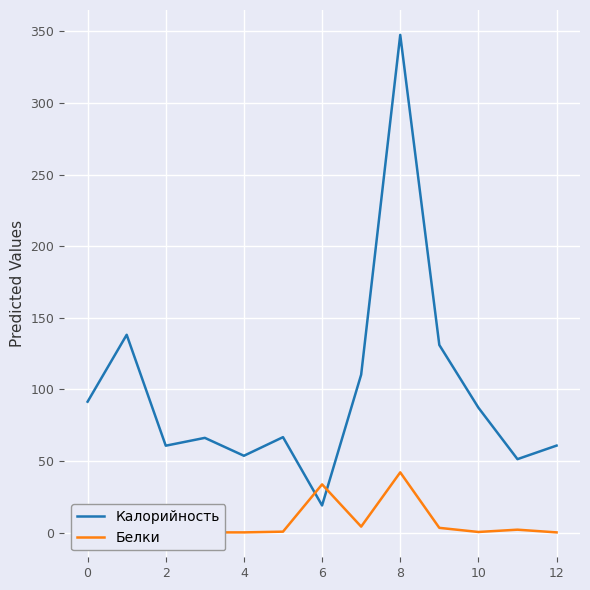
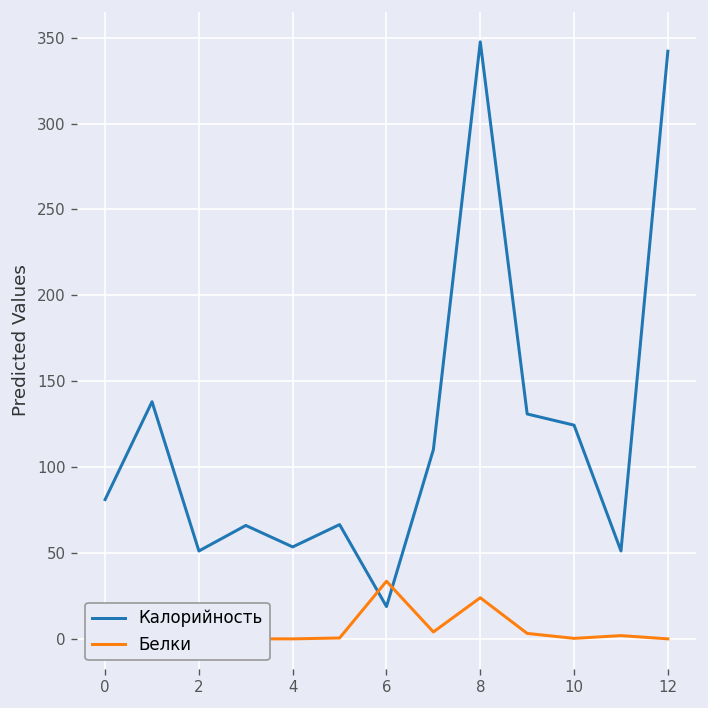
  {
    "Калорийность": {
-     "0": 91,
-     "2": 61,
+     "0": 81,
+     "2": 51,
      "4": 54,
      "6": 19,
      "8": 348,
-     "10": 87,
-     "12": 61
+     "10": 124,
+     "12": 342
    },
    "Белки": {
      "4": 0,
      "6": 34,
-     "8": 42,
+     "8": 24,
      "10": 0,
      "12": 0
    }
  }
